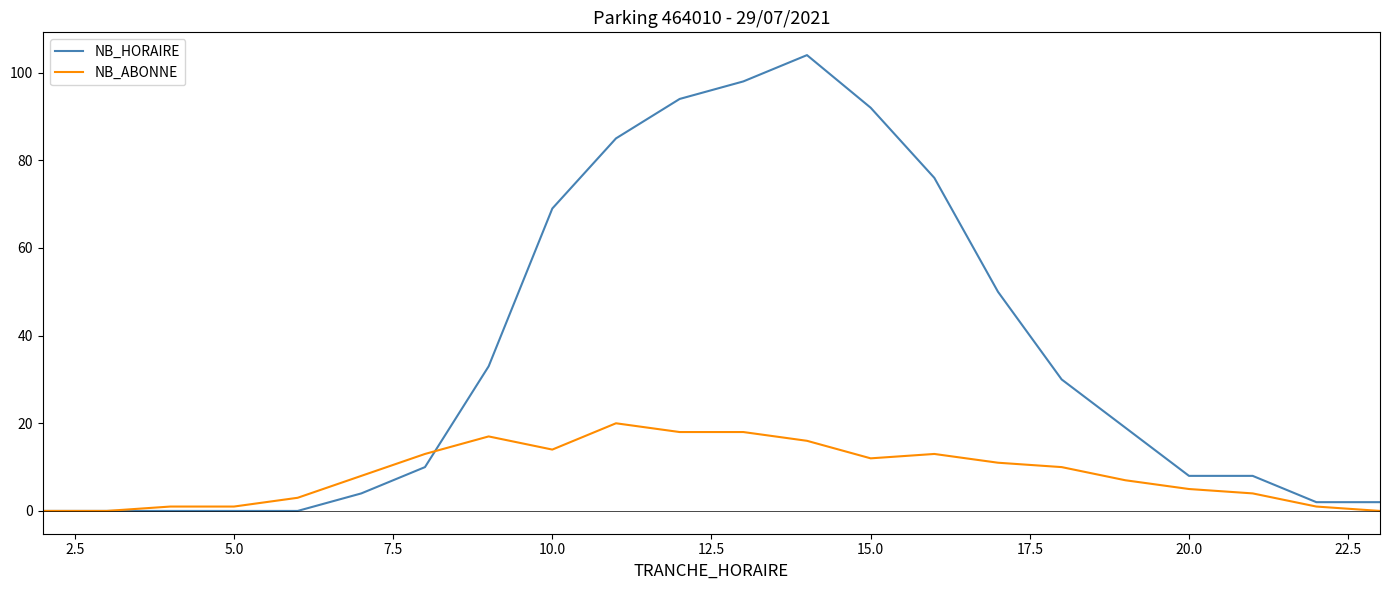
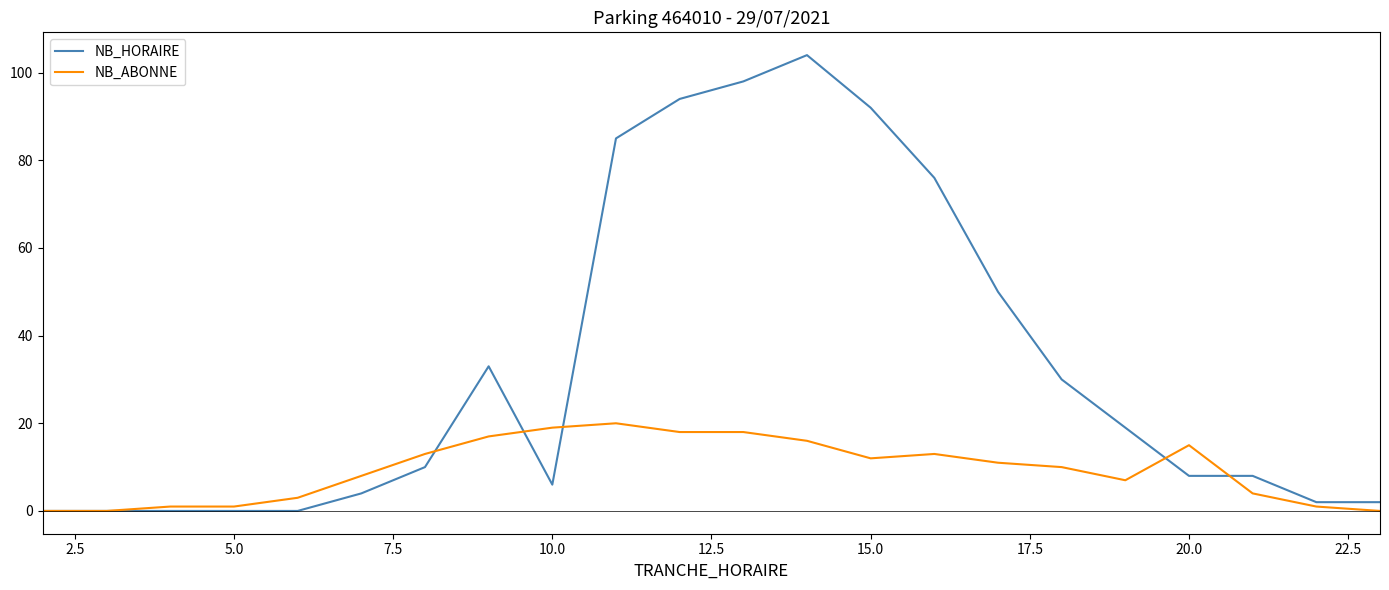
  {
    "NB_HORAIRE": {
      "5.0": 0,
-     "10.0": 69,
+     "10.0": 6,
      "15.0": 92,
      "20.0": 8
    },
    "NB_ABONNE": {
      "5.0": 1,
-     "10.0": 14,
+     "10.0": 19,
      "15.0": 12,
-     "20.0": 5
+     "20.0": 15
    }
  }
